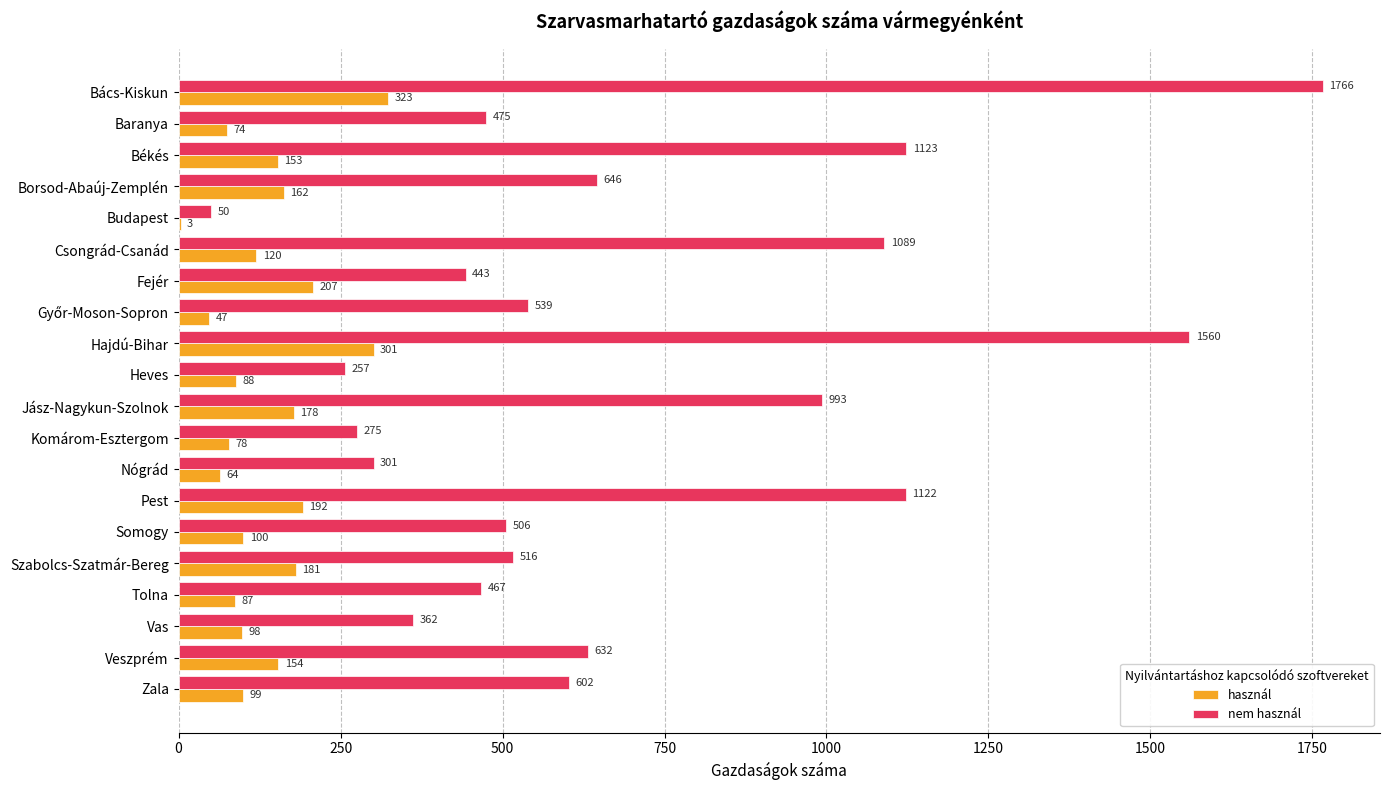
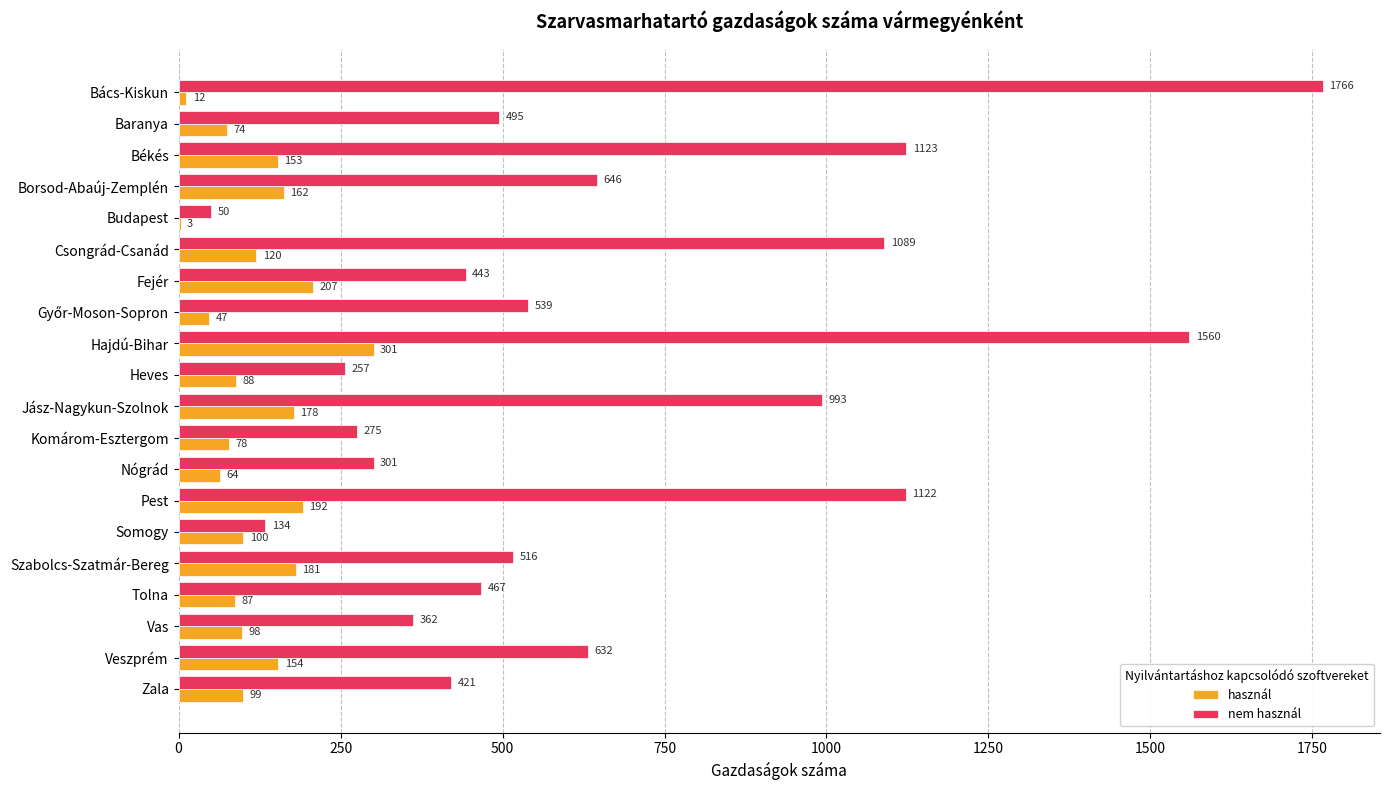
  {
    "használ": {
-     "Bács-Kiskun": 323,
+     "Bács-Kiskun": 12,
      "Baranya": 74,
      "Békés": 153,
      "Borsod-Abaúj-Zemplén": 162,
      "Budapest": 3,
      "Csongrád-Csanád": 120,
      "Fejér": 207,
      "Győr-Moson-Sopron": 47,
      "Hajdú-Bihar": 301,
      "Heves": 88,
      "Jász-Nagykun-Szolnok": 178,
      "Komárom-Esztergom": 78,
      "Nógrád": 64,
      "Pest": 192,
      "Somogy": 100,
      "Szabolcs-Szatmár-Bereg": 181,
      "Tolna": 87,
      "Vas": 98,
      "Veszprém": 154,
      "Zala": 99
    },
    "nem használ": {
      "Bács-Kiskun": 1766,
-     "Baranya": 475,
+     "Baranya": 495,
      "Békés": 1123,
      "Borsod-Abaúj-Zemplén": 646,
      "Budapest": 50,
      "Csongrád-Csanád": 1089,
      "Fejér": 443,
      "Győr-Moson-Sopron": 539,
      "Hajdú-Bihar": 1560,
      "Heves": 257,
      "Jász-Nagykun-Szolnok": 993,
      "Komárom-Esztergom": 275,
      "Nógrád": 301,
      "Pest": 1122,
-     "Somogy": 506,
+     "Somogy": 134,
      "Szabolcs-Szatmár-Bereg": 516,
      "Tolna": 467,
      "Vas": 362,
      "Veszprém": 632,
-     "Zala": 602
+     "Zala": 421
    }
  }
